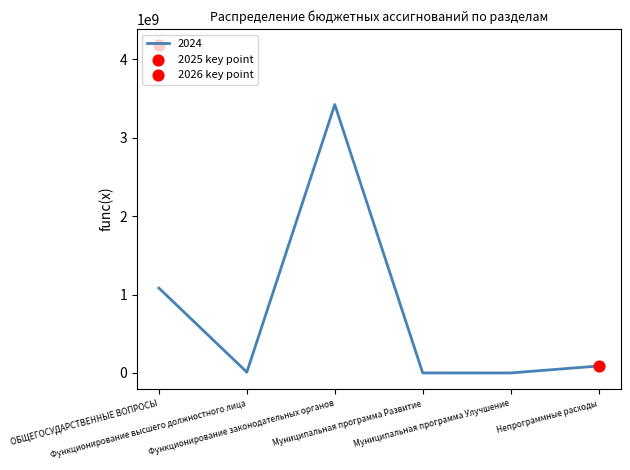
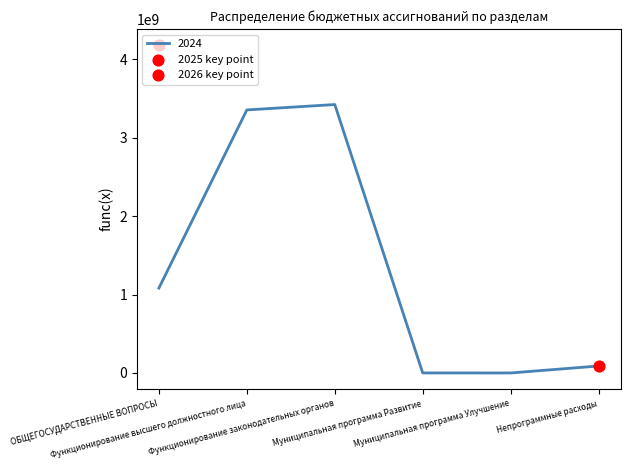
  {
    "2024": {
      "ОБЩЕГОСУДАРСТВЕННЫЕ ВОПРОСЫ": 1100000000,
-     "Функционирование высшего должностного лица": 0,
+     "Функционирование высшего должностного лица": 3400000000,
      "Функционирование законодательных органов": 3400000000,
      "Муниципальная программа Развитие": 0,
      "Муниципальная программа Улучшение": 0
    }
  }
